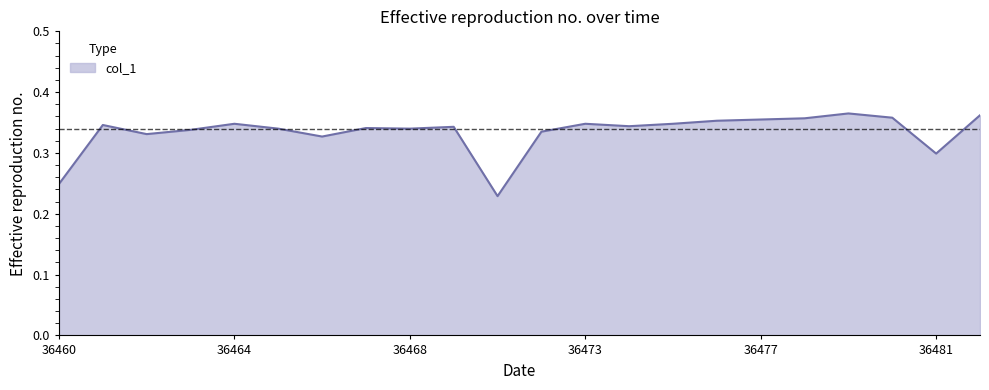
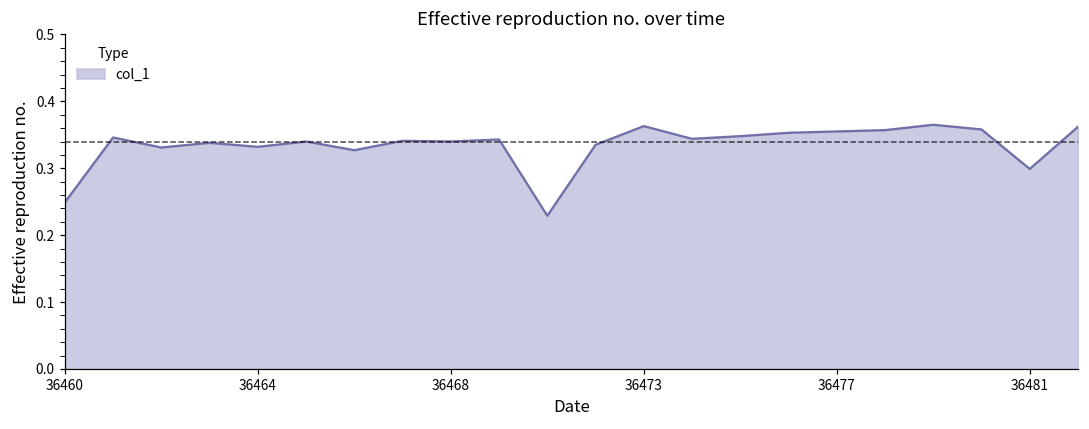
  {
    "36460": 0.25,
-   "36464": 0.35,
+   "36464": 0.33,
    "36468": 0.34,
-   "36473": 0.35,
+   "36473": 0.36,
    "36477": 0.36,
    "36481": 0.30
  }
